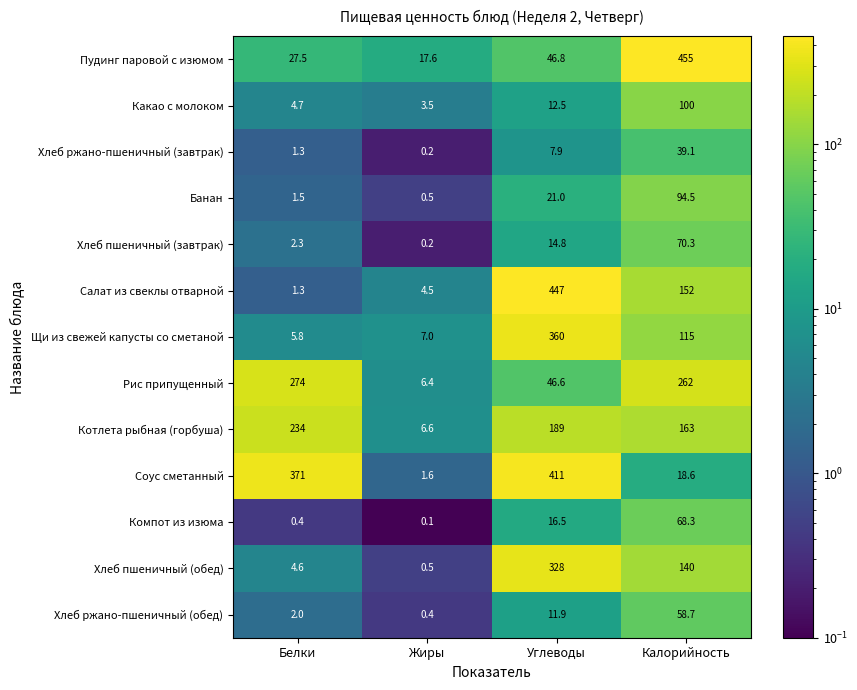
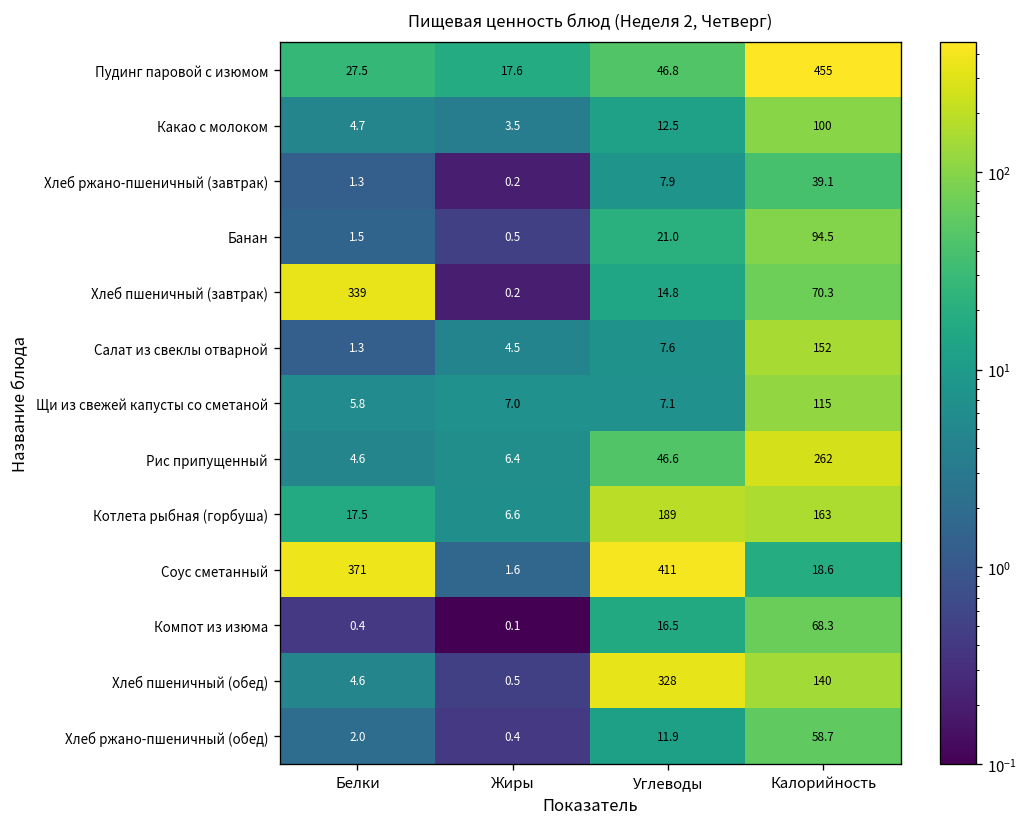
  {
    "Пудинг паровой с изюмом": {
      "Белки": 27.5,
      "Жиры": 17.6,
      "Углеводы": 46.8,
      "Калорийность": 455
    },
    "Какао с молоком": {
      "Белки": 4.7,
      "Жиры": 3.5,
      "Углеводы": 12.5,
      "Калорийность": 100
    },
    "Хлеб ржано-пшеничный (завтрак)": {
      "Белки": 1.3,
      "Жиры": 0.2,
      "Углеводы": 7.9,
      "Калорийность": 39.1
    },
    "Банан": {
      "Белки": 1.5,
      "Жиры": 0.5,
      "Углеводы": 21.0,
      "Калорийность": 94.5
    },
    "Хлеб пшеничный (завтрак)": {
-     "Белки": 2.3,
+     "Белки": 339,
      "Жиры": 0.2,
      "Углеводы": 14.8,
      "Калорийность": 70.3
    },
    "Салат из свеклы отварной": {
      "Белки": 1.3,
      "Жиры": 4.5,
-     "Углеводы": 447,
+     "Углеводы": 7.6,
      "Калорийность": 152
    },
    "Щи из свежей капусты со сметаной": {
      "Белки": 5.8,
      "Жиры": 7.0,
-     "Углеводы": 360,
+     "Углеводы": 7.1,
      "Калорийность": 115
    },
    "Рис припущенный": {
-     "Белки": 274,
+     "Белки": 4.6,
      "Жиры": 6.4,
      "Углеводы": 46.6,
      "Калорийность": 262
    },
    "Котлета рыбная (горбуша)": {
-     "Белки": 234,
+     "Белки": 17.5,
      "Жиры": 6.6,
      "Углеводы": 189,
      "Калорийность": 163
    },
    "Соус сметанный": {
      "Белки": 371,
      "Жиры": 1.6,
      "Углеводы": 411,
      "Калорийность": 18.6
    },
    "Компот из изюма": {
      "Белки": 0.4,
      "Жиры": 0.1,
      "Углеводы": 16.5,
      "Калорийность": 68.3
    },
    "Хлеб пшеничный (обед)": {
      "Белки": 4.6,
      "Жиры": 0.5,
      "Углеводы": 328,
      "Калорийность": 140
    },
    "Хлеб ржано-пшеничный (обед)": {
      "Белки": 2.0,
      "Жиры": 0.4,
      "Углеводы": 11.9,
      "Калорийность": 58.7
    }
  }
